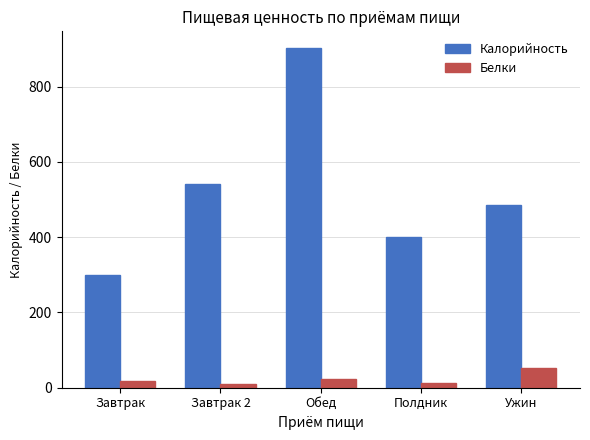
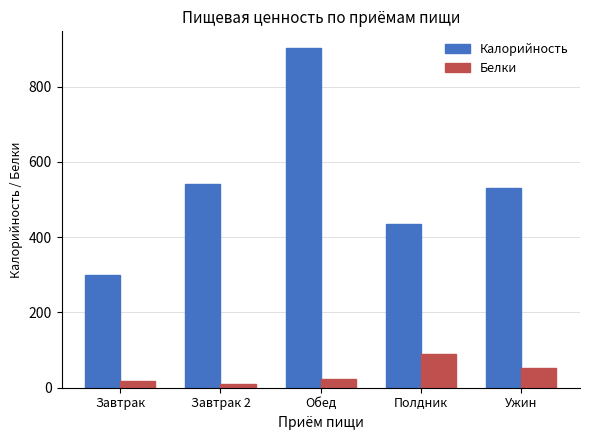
  {
    "Калорийность": {
      "Завтрак": 300,
      "Завтрак 2": 540,
      "Обед": 900,
-     "Полдник": 400,
-     "Ужин": 490
+     "Полдник": 440,
+     "Ужин": 530
    },
    "Белки": {
      "Завтрак": 20,
      "Завтрак 2": 10,
      "Обед": 20,
-     "Полдник": 10,
+     "Полдник": 90,
      "Ужин": 50
    }
  }
